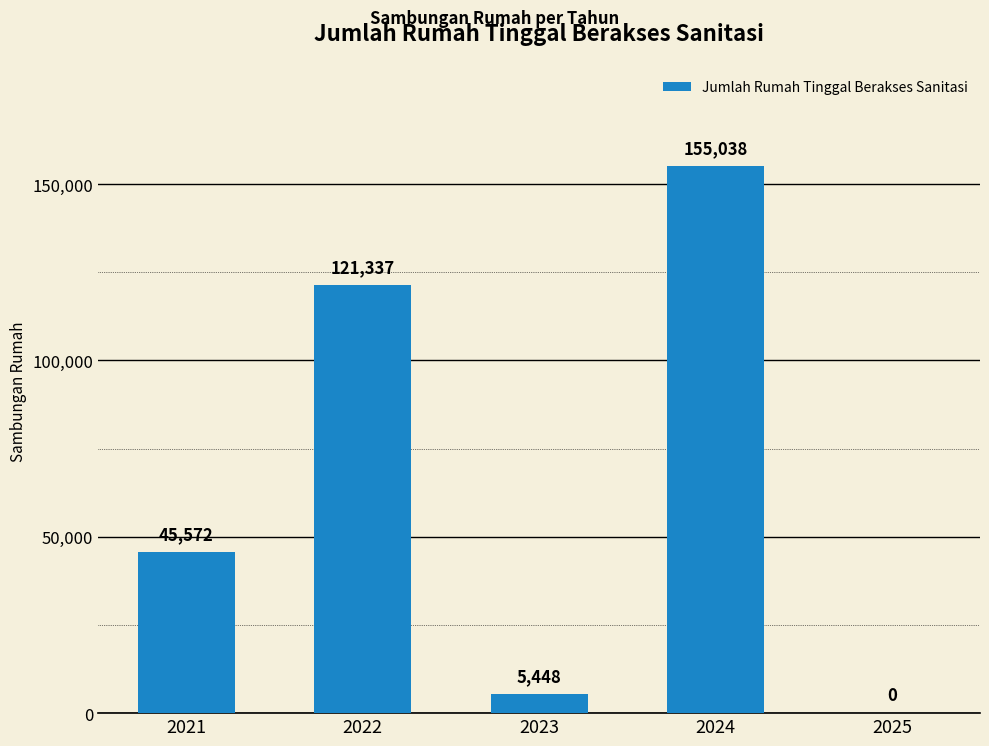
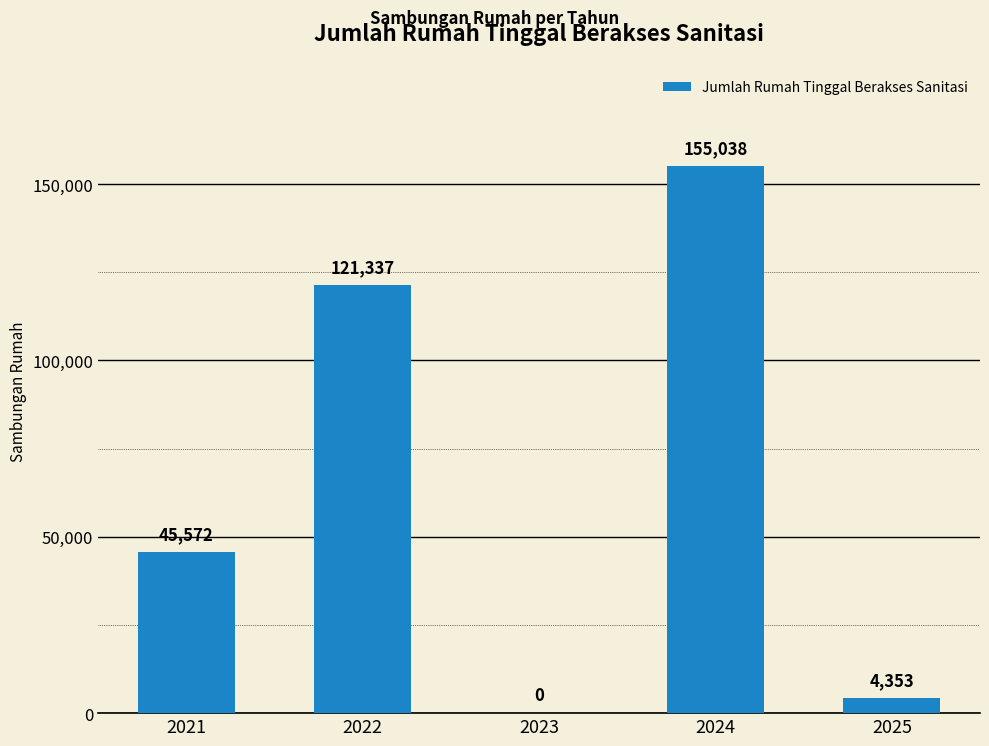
  {
    "2021": "45,572",
    "2022": "121,337",
-   "2023": "5,448",
+   "2023": "0",
    "2024": "155,038",
-   "2025": "0"
+   "2025": "4,353"
  }
